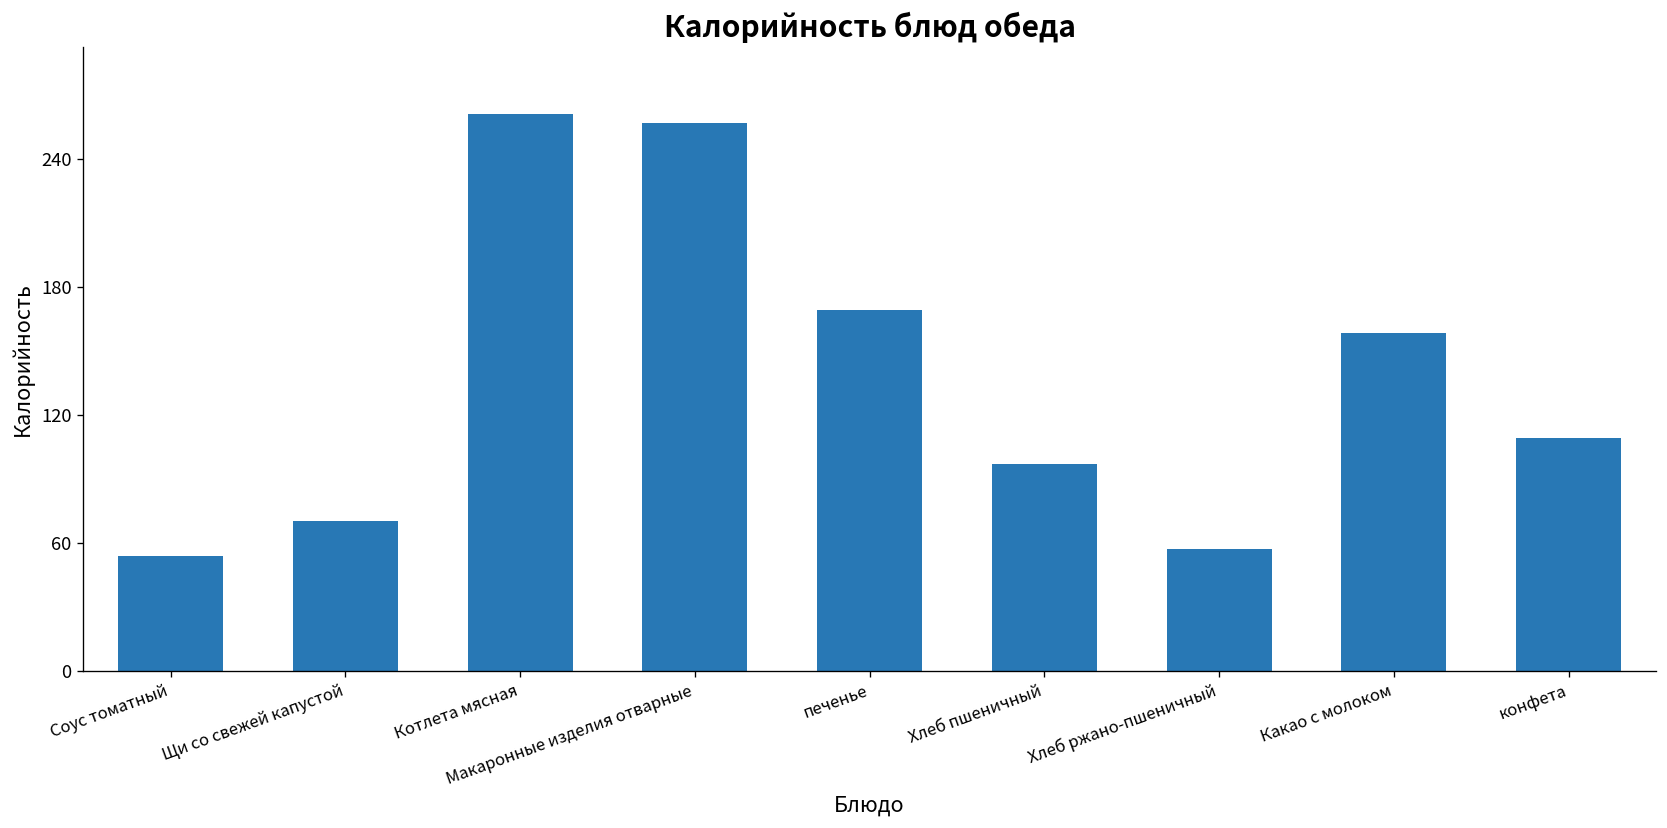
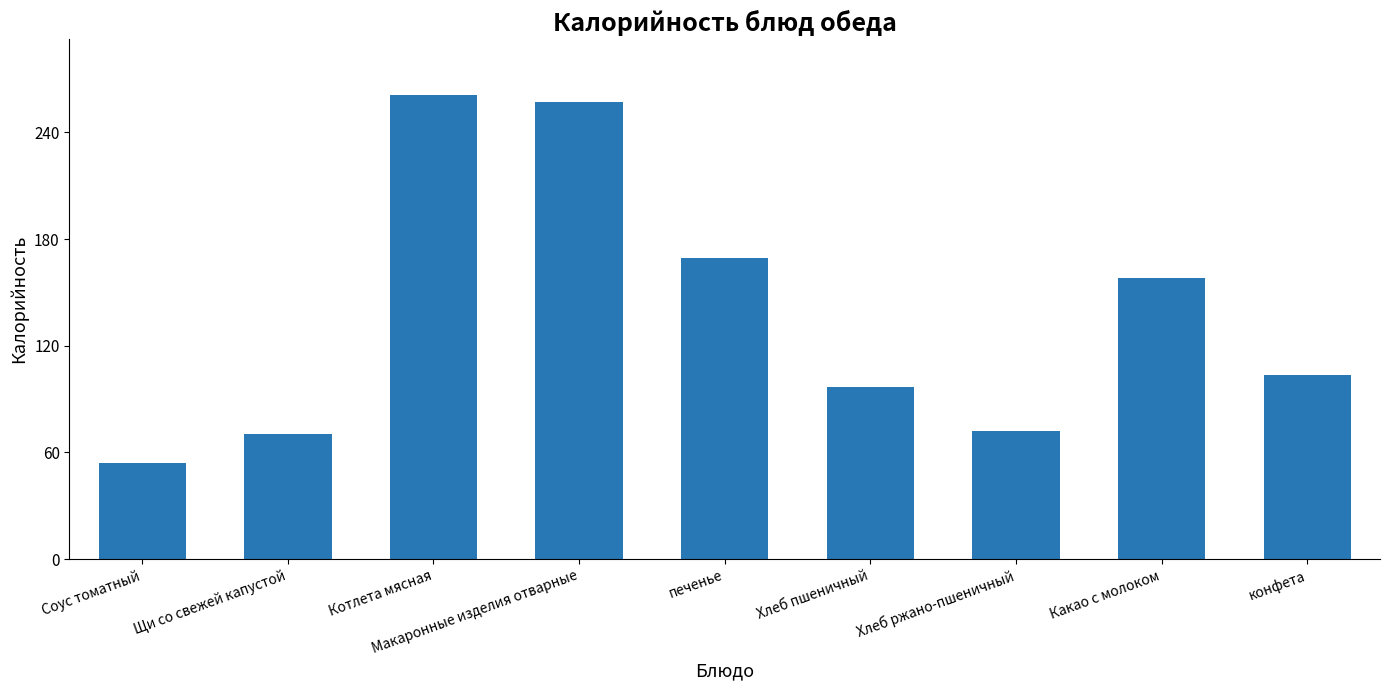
  {
    "Соус томатный": 54,
    "Щи со свежей капустой": 70,
    "Котлета мясная": 261,
    "Макаронные изделия отварные": 257,
    "печенье": 169,
    "Хлеб пшеничный": 97,
-   "Хлеб ржано-пшеничный": 57,
+   "Хлеб ржано-пшеничный": 72,
    "Какао с молоком": 158,
-   "конфета": 109
+   "конфета": 104
  }
